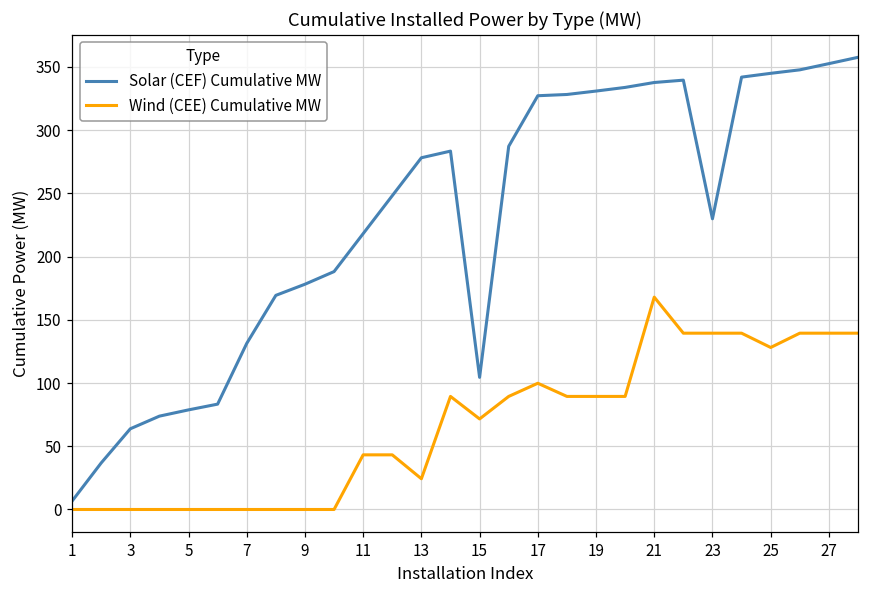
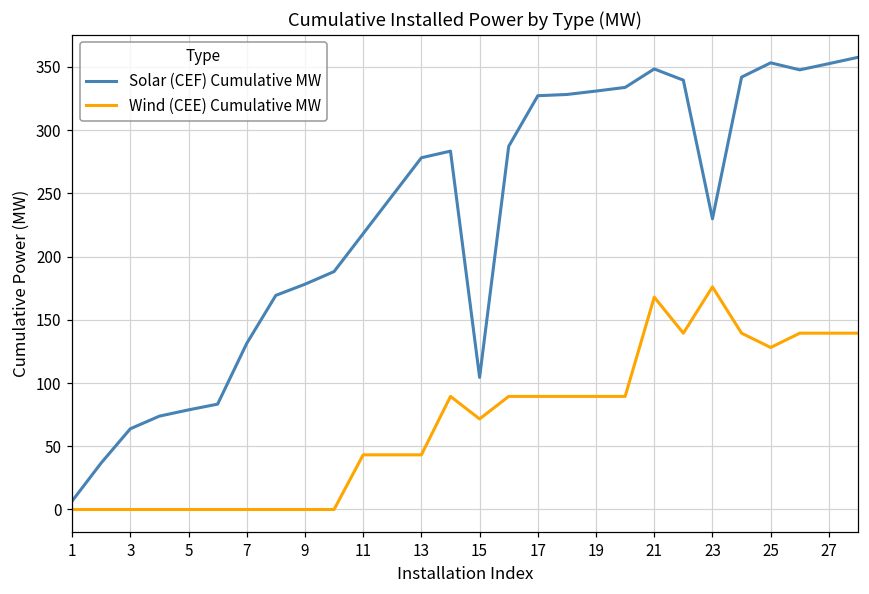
  {
    "Solar (CEF) Cumulative MW": {
      "1": 7,
      "3": 64,
      "5": 79,
      "7": 131,
      "9": 178,
      "11": 218,
      "13": 278,
      "15": 104,
      "17": 327,
      "19": 331,
-     "21": 338,
+     "21": 348,
      "23": 230,
-     "25": 345,
+     "25": 353,
      "27": 353
    },
    "Wind (CEE) Cumulative MW": {
      "1": 0,
      "3": 0,
      "5": 0,
      "7": 0,
      "9": 0,
      "11": 43,
-     "13": 24,
+     "13": 43,
      "15": 72,
-     "17": 100,
+     "17": 89,
      "19": 89,
      "21": 168,
-     "23": 139,
+     "23": 176,
      "25": 128,
      "27": 139
    }
  }
